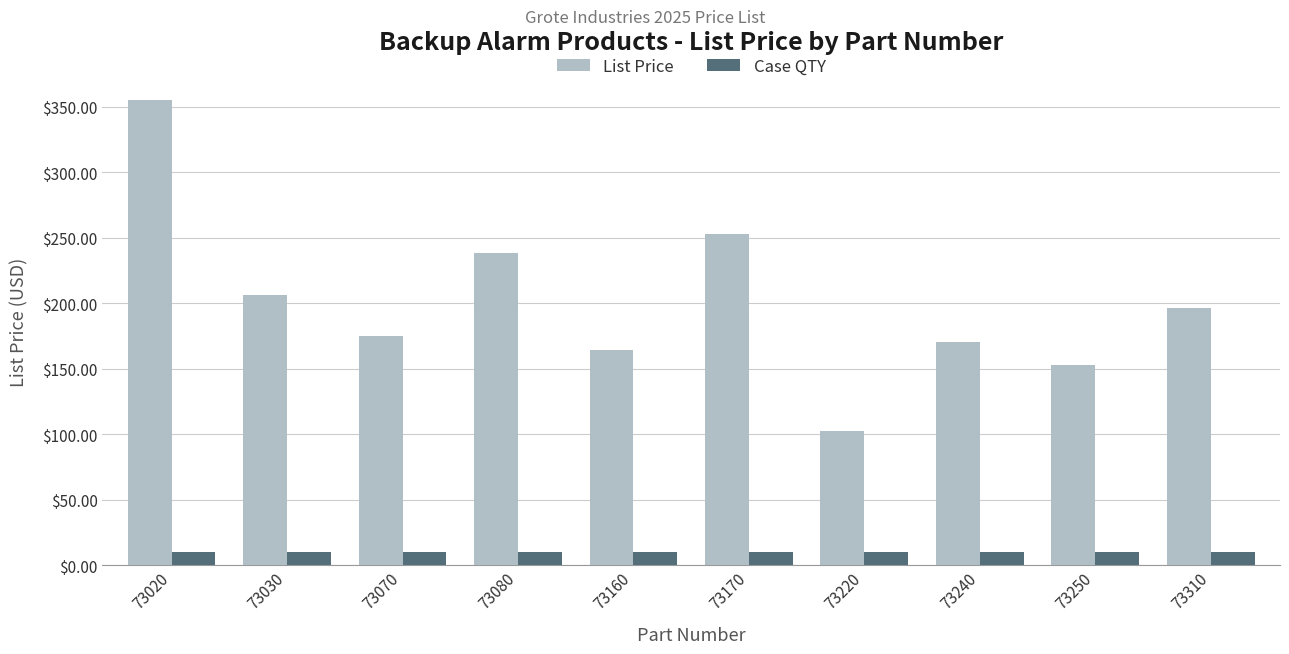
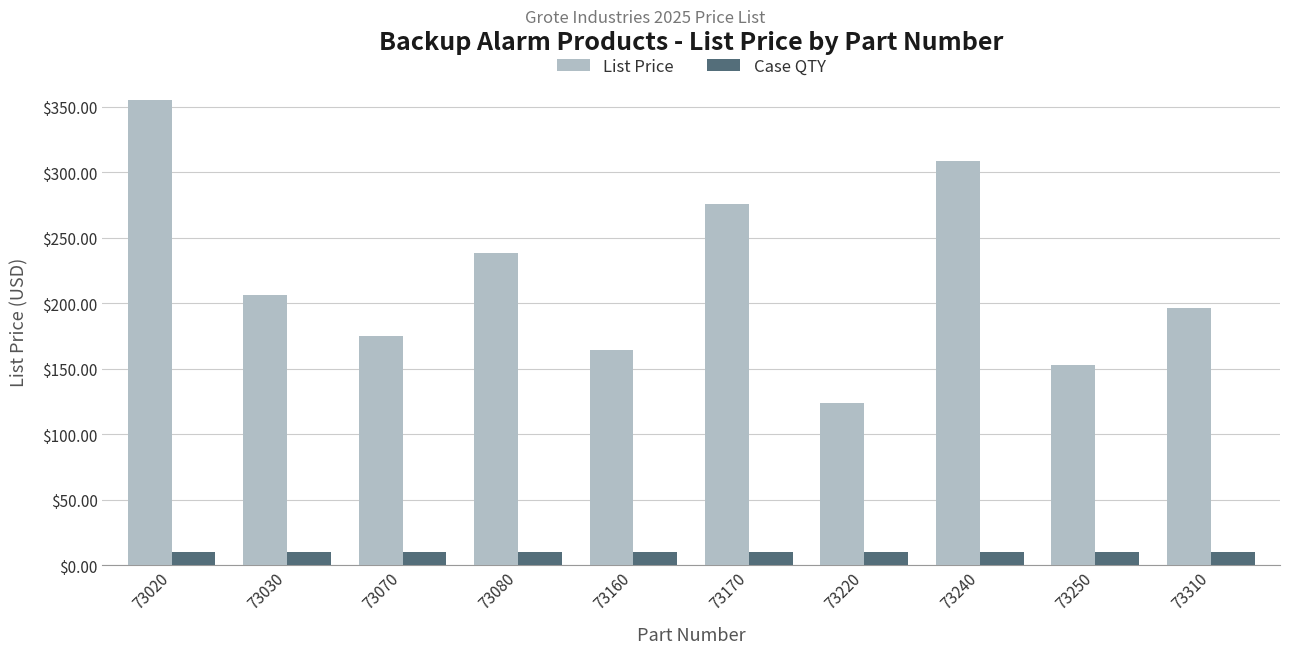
  {
    "List Price": {
      "73020": "$355",
      "73030": "$206",
      "73070": "$175",
      "73080": "$239",
      "73160": "$164",
-     "73170": "$253",
-     "73220": "$102",
-     "73240": "$170",
+     "73170": "$276",
+     "73220": "$123",
+     "73240": "$308",
      "73250": "$153",
      "73310": "$196"
    },
    "Case QTY": {
      "73020": "$10",
      "73030": "$10",
      "73070": "$10",
      "73080": "$10",
      "73160": "$10",
      "73170": "$10",
      "73220": "$10",
      "73240": "$10",
      "73250": "$10",
      "73310": "$10"
    }
  }
